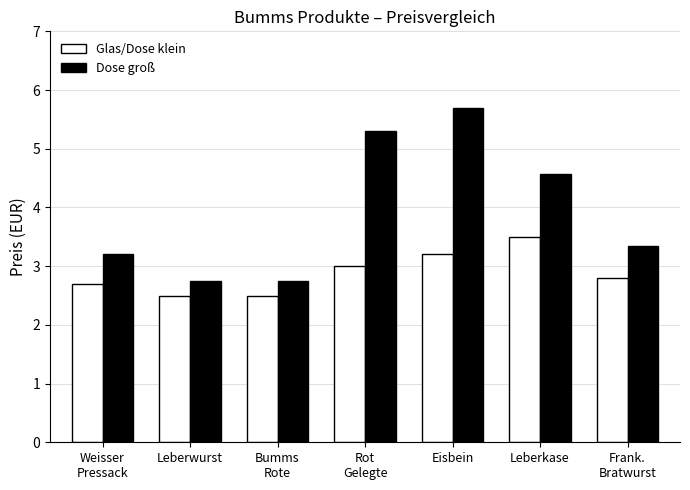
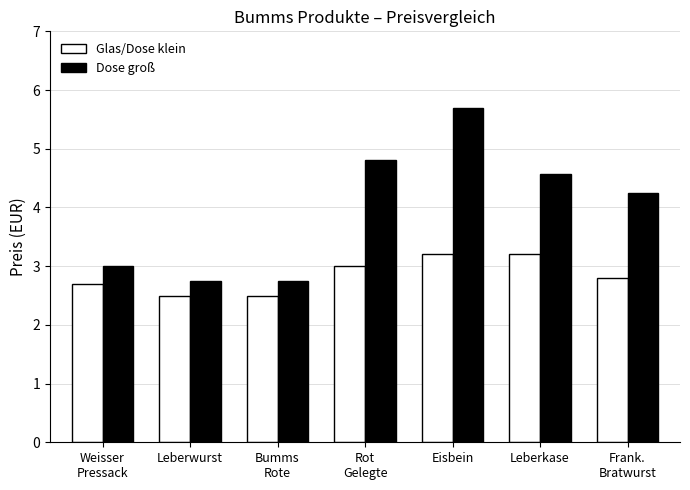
  {
    "Glas/Dose klein": {
      "Weisser Pressack": 2.7,
      "Leberwurst": 2.5,
      "Bumms Rote": 2.5,
      "Rot Gelegte": 3.0,
      "Eisbein": 3.2,
-     "Leberkase": 3.5,
+     "Leberkase": 3.2,
      "Frank. Bratwurst": 2.8
    },
    "Dose groß": {
-     "Weisser Pressack": 3.2,
+     "Weisser Pressack": 3.0,
      "Leberwurst": 2.8,
      "Bumms Rote": 2.8,
-     "Rot Gelegte": 5.3,
+     "Rot Gelegte": 4.8,
      "Eisbein": 5.7,
      "Leberkase": 4.6,
-     "Frank. Bratwurst": 3.3
+     "Frank. Bratwurst": 4.3
    }
  }
